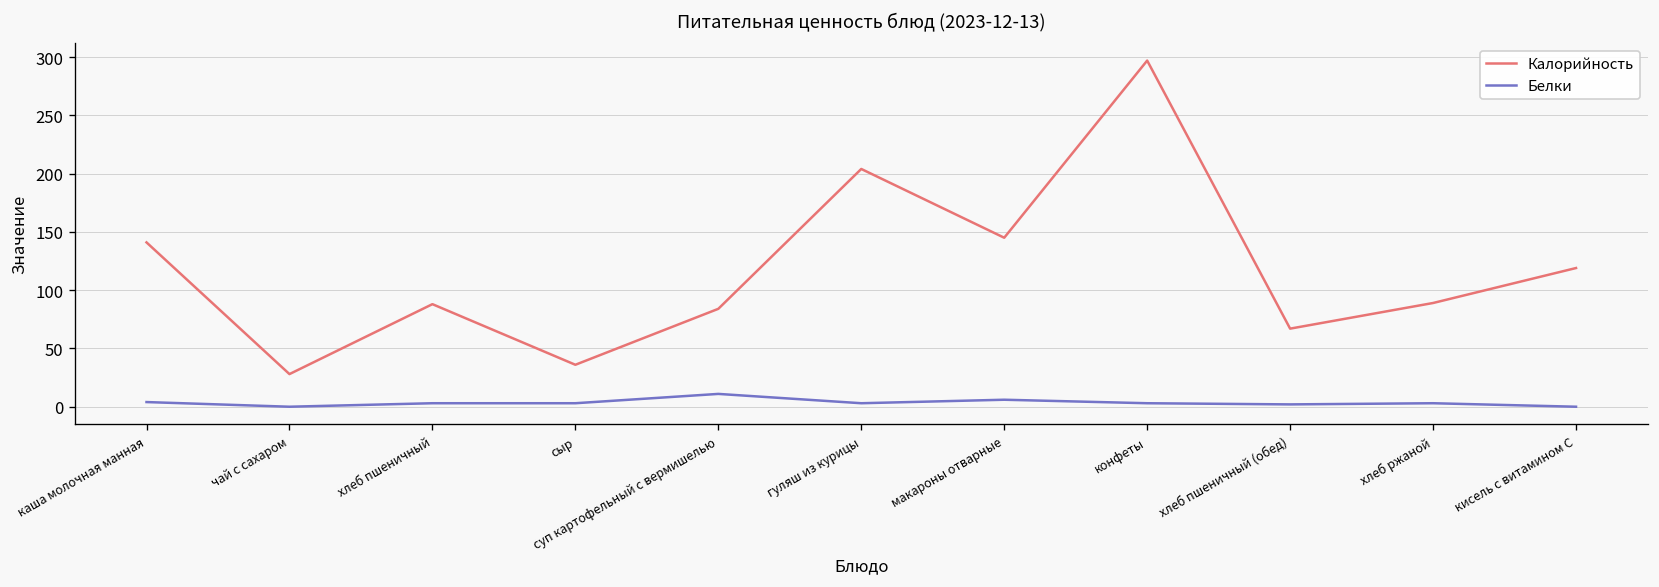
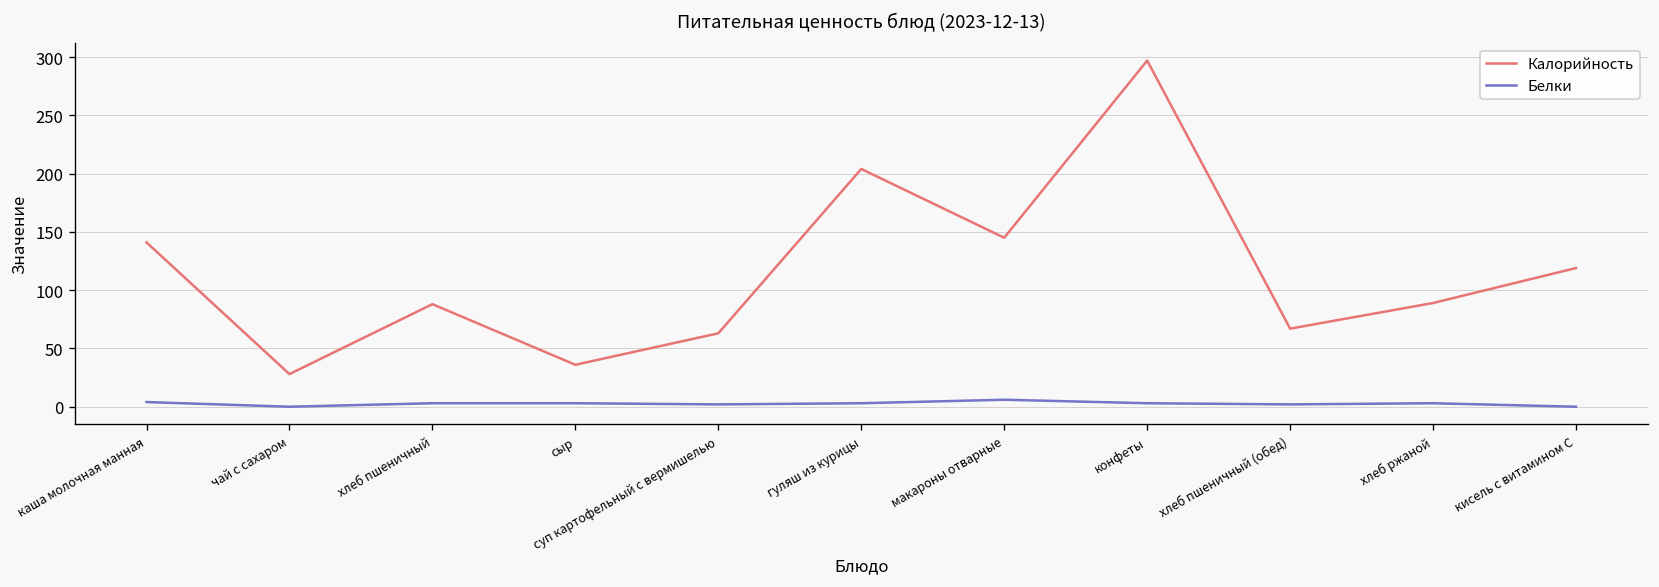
  {
    "Калорийность": {
      "каша молочная манная": 140,
      "чай с сахаром": 30,
      "хлеб пшеничный": 90,
      "сыр": 40,
-     "суп картофельный с вермишелью": 80,
+     "суп картофельный с вермишелью": 60,
      "гуляш из курицы": 200,
      "макароны отварные": 150,
      "конфеты": 300,
      "хлеб пшеничный (обед)": 70,
      "хлеб ржаной": 90,
      "кисель с витамином С": 120
    },
    "Белки": {
      "каша молочная манная": 0,
      "чай с сахаром": 0,
      "хлеб пшеничный": 0,
      "сыр": 0,
-     "суп картофельный с вермишелью": 10,
+     "суп картофельный с вермишелью": 0,
      "гуляш из курицы": 0,
      "макароны отварные": 10,
      "конфеты": 0,
      "хлеб пшеничный (обед)": 0,
      "хлеб ржаной": 0,
      "кисель с витамином С": 0
    }
  }
